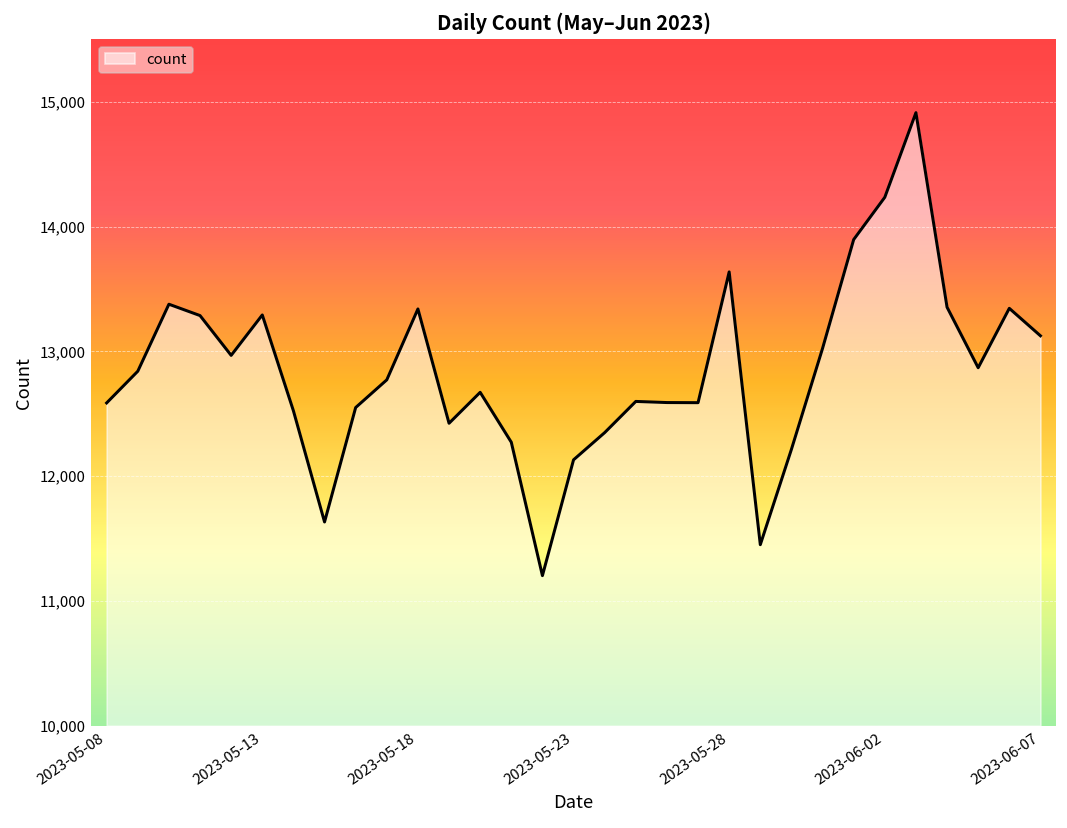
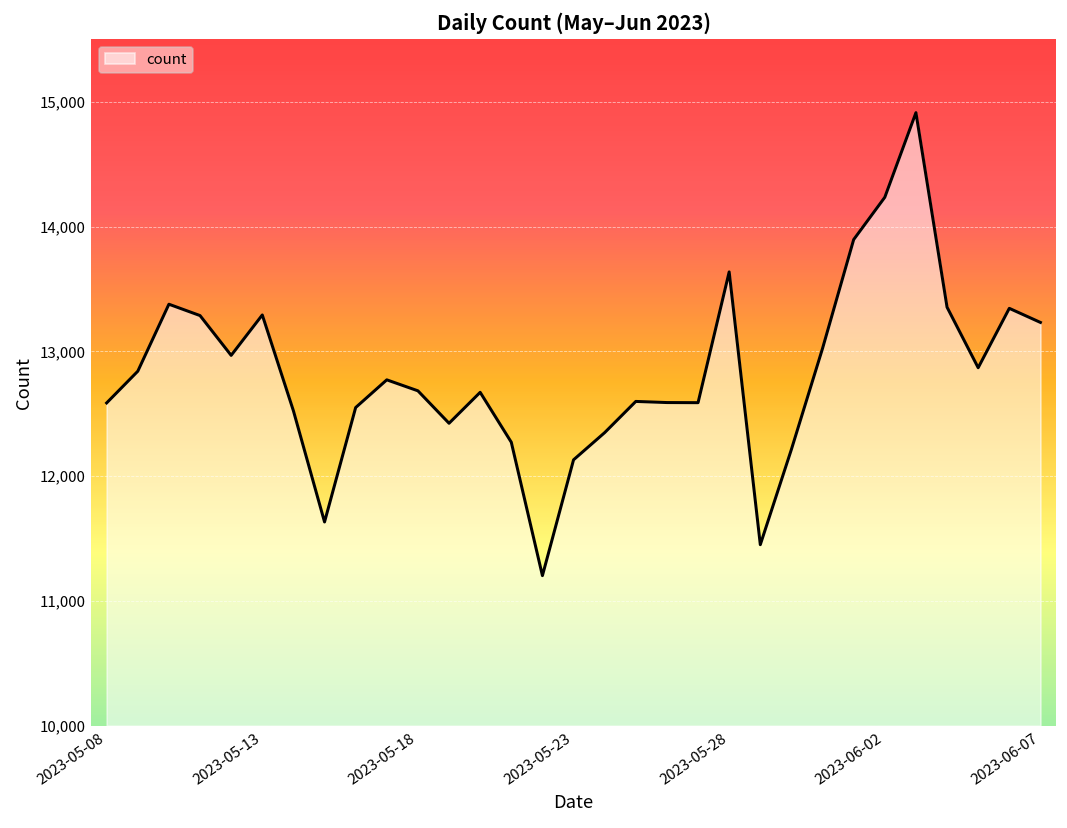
  {
    "2023-05-08": "12,590",
    "2023-05-13": "13,290",
-   "2023-05-18": "13,340",
+   "2023-05-18": "12,680",
    "2023-05-23": "12,130",
    "2023-05-28": "13,640",
    "2023-06-02": "14,240",
-   "2023-06-07": "13,130"
+   "2023-06-07": "13,230"
  }
